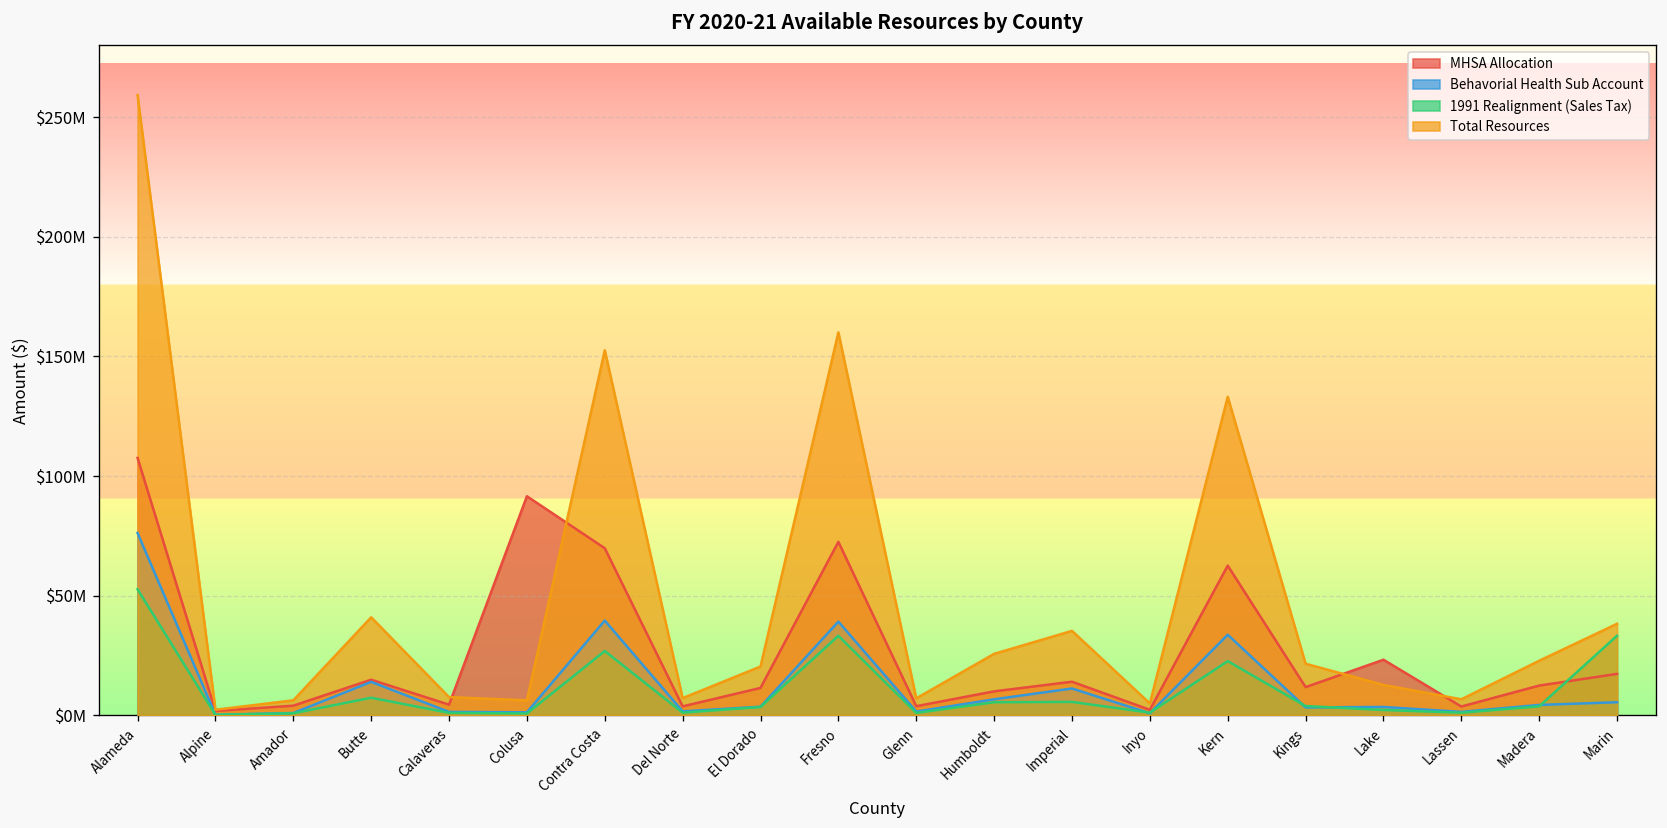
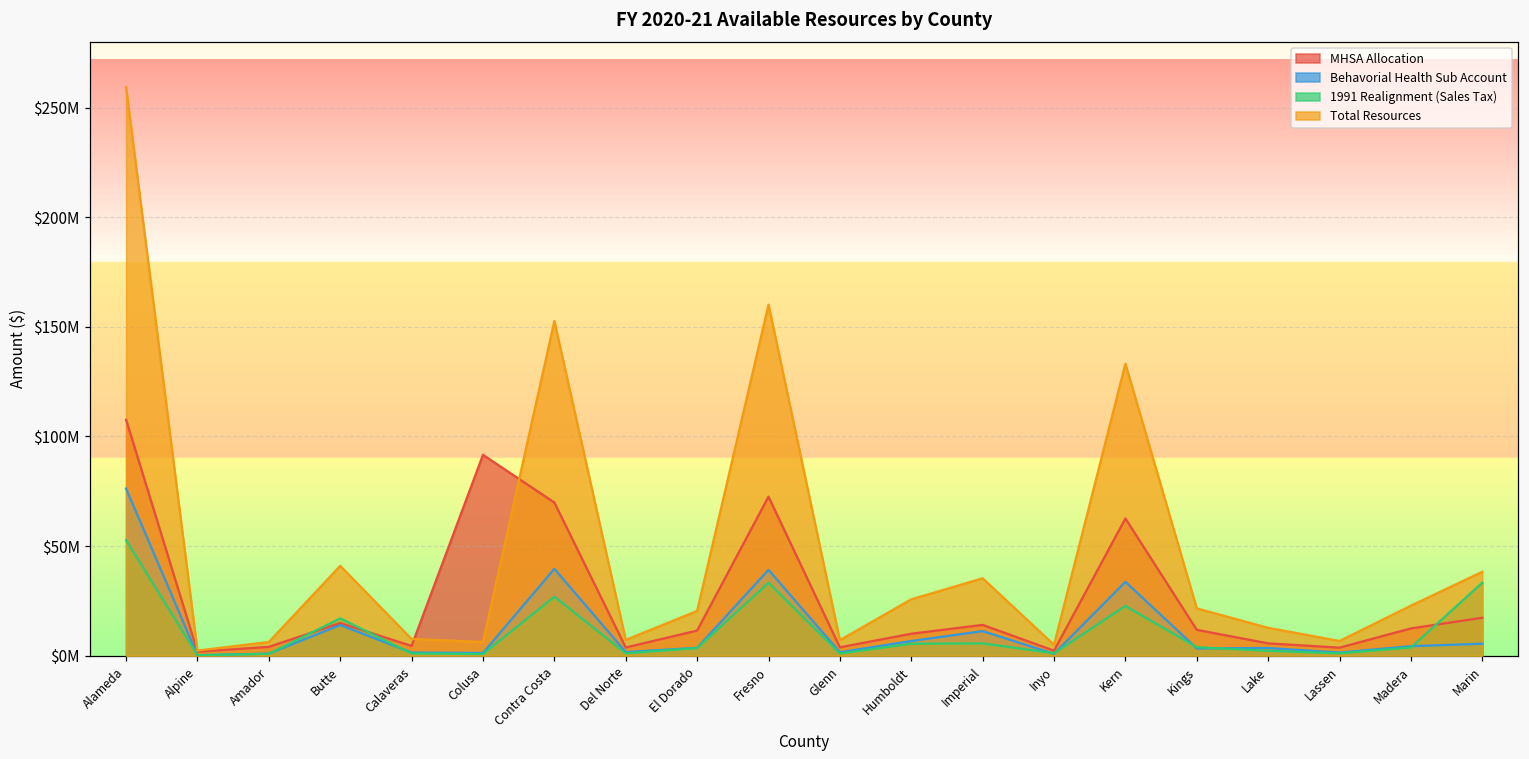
  {
    "MHSA Allocation": {
      "Alameda": "$108000000",
      "Amador": "$4000000",
      "Calaveras": "$4000000",
      "Colusa": "$92000000",
      "Contra Costa": "$70000000",
      "Del Norte": "$4000000",
      "El Dorado": "$11000000",
      "Fresno": "$73000000",
      "Glenn": "$4000000",
      "Humboldt": "$10000000",
      "Imperial": "$14000000",
      "Kern": "$63000000",
      "Kings": "$12000000",
-     "Lake": "$23000000",
+     "Lake": "$6000000",
      "Lassen": "$4000000",
      "Madera": "$12000000",
      "Marin": "$17000000"
    },
    "Behavorial Health Sub Account": {
      "Alameda": "$76000000",
      "Contra Costa": "$40000000",
      "Fresno": "$39000000",
      "Imperial": "$11000000",
      "Kern": "$34000000",
      "Marin": "$5000000"
    },
    "1991 Realignment (Sales Tax)": {
      "Alameda": "$53000000",
-     "Butte": "$7000000",
+     "Butte": "$17000000",
      "Contra Costa": "$27000000",
      "Fresno": "$33000000",
      "Imperial": "$6000000",
      "Kern": "$23000000",
      "Marin": "$33000000"
    },
    "Total Resources": {
      "Alameda": "$259000000",
      "Amador": "$6000000",
      "Butte": "$41000000",
      "Calaveras": "$8000000",
      "Colusa": "$6000000",
      "Contra Costa": "$153000000",
      "Del Norte": "$7000000",
      "El Dorado": "$20000000",
      "Fresno": "$160000000",
      "Glenn": "$7000000",
      "Humboldt": "$26000000",
      "Imperial": "$35000000",
      "Inyo": "$5000000",
      "Kern": "$133000000",
      "Kings": "$22000000",
      "Lake": "$13000000",
      "Lassen": "$7000000",
      "Madera": "$23000000",
      "Marin": "$38000000"
    }
  }
